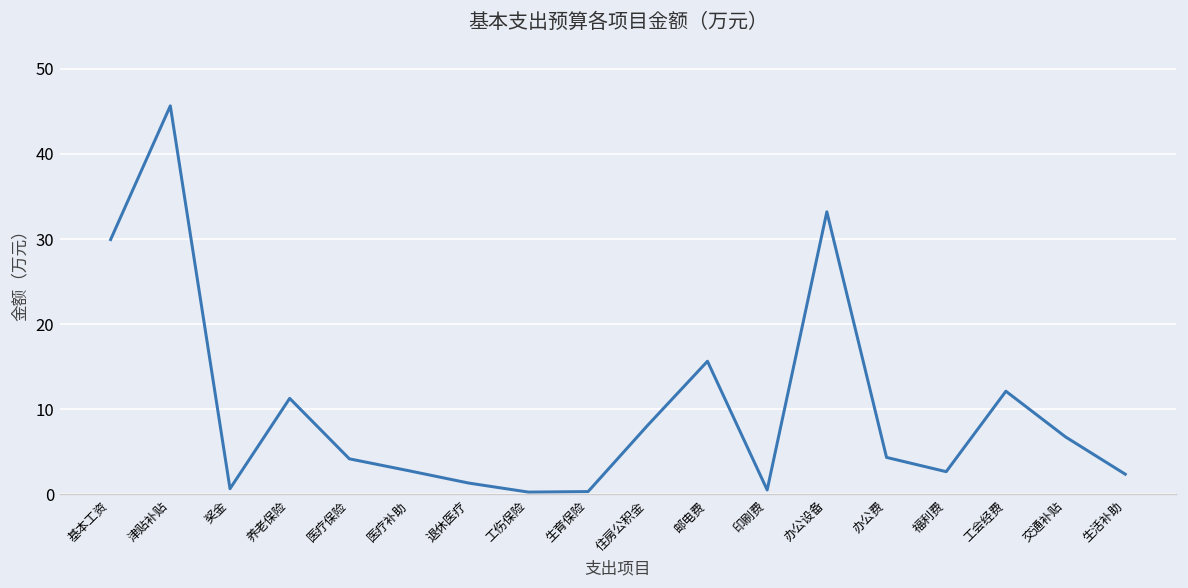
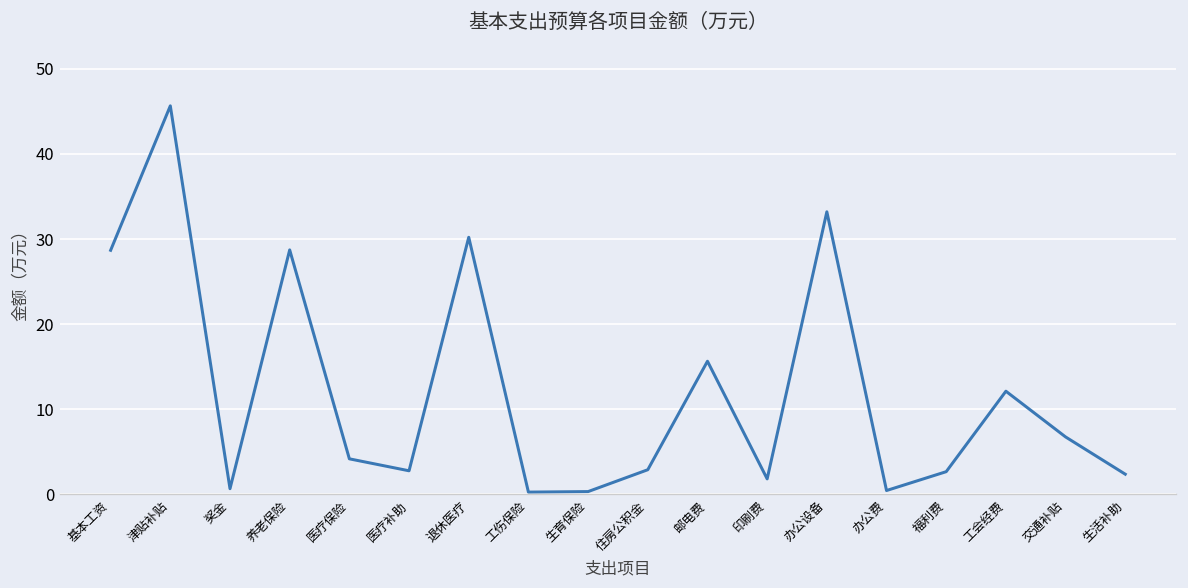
  {
-   "基本工资": 30,
+   "基本工资": 29,
    "津贴补贴": 46,
    "奖金": 1,
-   "养老保险": 11,
+   "养老保险": 29,
    "医疗保险": 4,
    "医疗补助": 3,
-   "退休医疗": 1,
+   "退休医疗": 30,
    "工伤保险": 0,
    "生育保险": 0,
-   "住房公积金": 8,
+   "住房公积金": 3,
    "邮电费": 16,
-   "印刷费": 1,
+   "印刷费": 2,
    "办公设备": 33,
-   "办公费": 4,
+   "办公费": 0,
    "福利费": 3,
    "工会经费": 12,
    "交通补贴": 7,
    "生活补助": 2
  }
